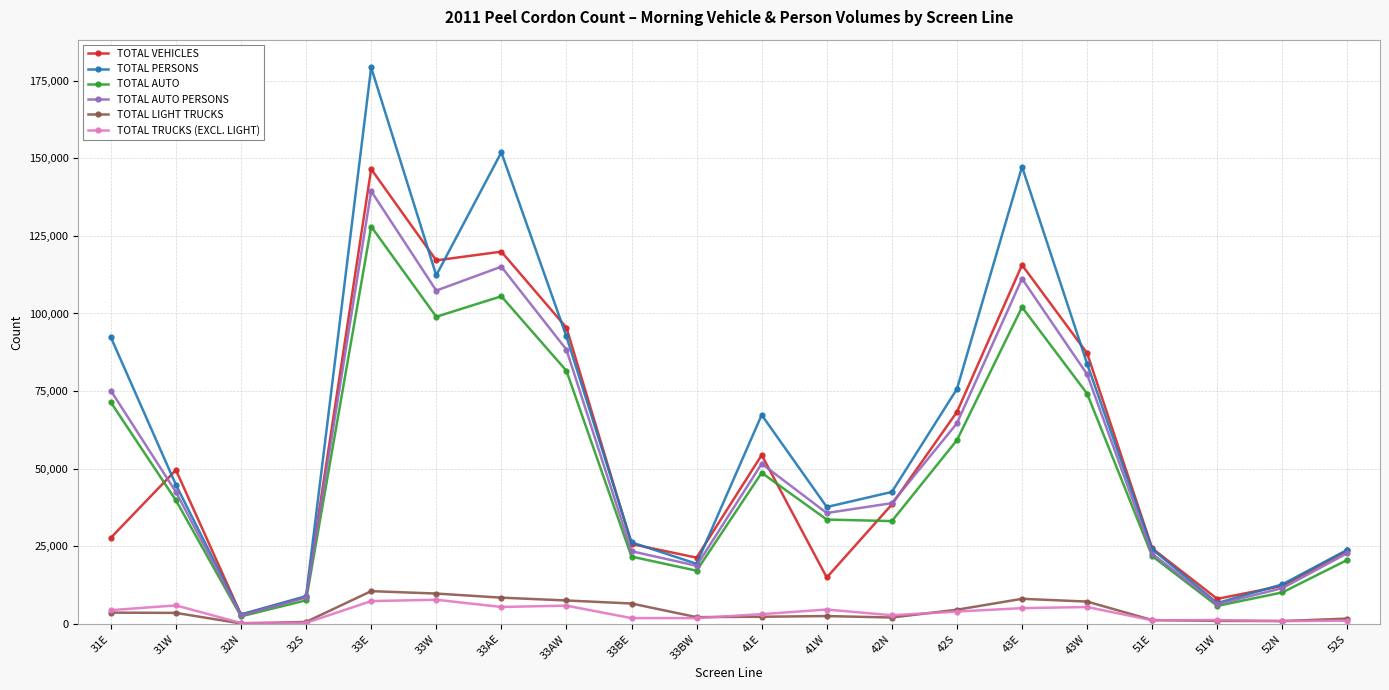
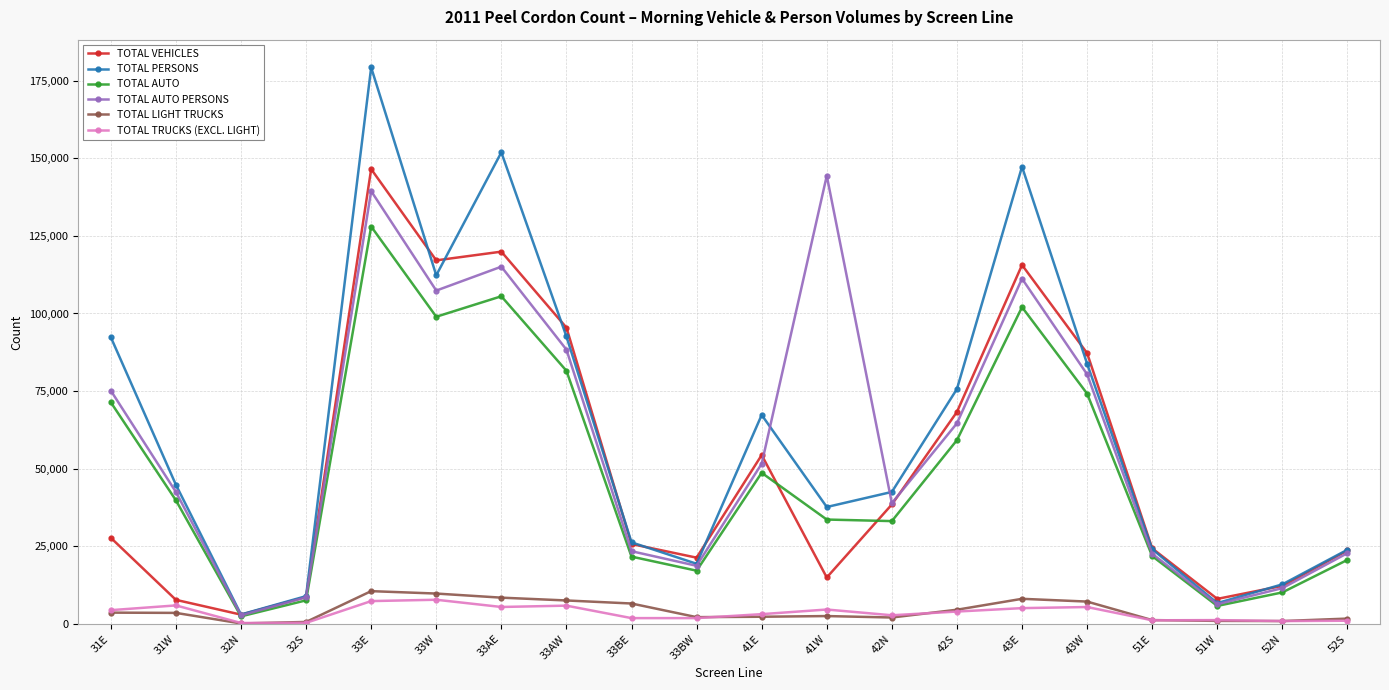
  {
    "TOTAL VEHICLES": {
      "31E": "28,000",
-     "31W": "50,000",
+     "31W": "8,000",
      "33E": "147,000",
      "33W": "117,000",
      "33AE": "120,000",
      "33AW": "95,000",
      "33BW": "21,000",
      "41E": "54,000",
      "41W": "15,000",
      "42S": "68,000",
      "43E": "116,000",
      "43W": "87,000",
      "51W": "8,000"
    },
    "TOTAL PERSONS": {
      "31E": "92,000",
      "31W": "45,000",
      "33E": "179,000",
      "33W": "112,000",
      "33AE": "152,000",
      "33AW": "93,000",
      "41E": "67,000",
      "41W": "38,000",
      "42N": "43,000",
      "42S": "76,000",
      "43E": "147,000",
      "43W": "84,000"
    },
    "TOTAL AUTO": {
      "31E": "71,000",
      "31W": "40,000",
      "32S": "8,000",
      "33E": "128,000",
      "33W": "99,000",
      "33AE": "106,000",
      "33AW": "82,000",
      "33BE": "22,000",
      "33BW": "17,000",
      "41E": "49,000",
      "41W": "34,000",
      "42N": "33,000",
      "42S": "59,000",
      "43E": "102,000",
      "43W": "74,000",
      "52N": "10,000",
      "52S": "21,000"
    },
    "TOTAL AUTO PERSONS": {
      "31E": "75,000",
      "31W": "43,000",
      "33E": "139,000",
      "33W": "107,000",
      "33AE": "115,000",
      "33AW": "88,000",
      "33BE": "23,000",
      "41E": "52,000",
-     "41W": "36,000",
+     "41W": "144,000",
      "42S": "65,000",
      "43E": "111,000",
      "43W": "80,000",
      "52S": "23,000"
    },
    "TOTAL LIGHT TRUCKS": {
      "31W": "4,000",
      "33E": "11,000",
      "33W": "10,000",
      "33AE": "8,000",
      "33AW": "8,000",
      "33BE": "7,000",
      "41E": "2,000",
      "41W": "3,000",
      "43E": "8,000",
      "43W": "7,000"
    },
    "TOTAL TRUCKS (EXCL. LIGHT)": {
      "31W": "6,000",
      "33E": "7,000",
      "33W": "8,000",
      "33AE": "5,000",
      "33AW": "6,000",
      "33BE": "2,000",
      "41E": "3,000",
      "41W": "5,000",
      "43E": "5,000",
      "43W": "5,000"
    }
  }
